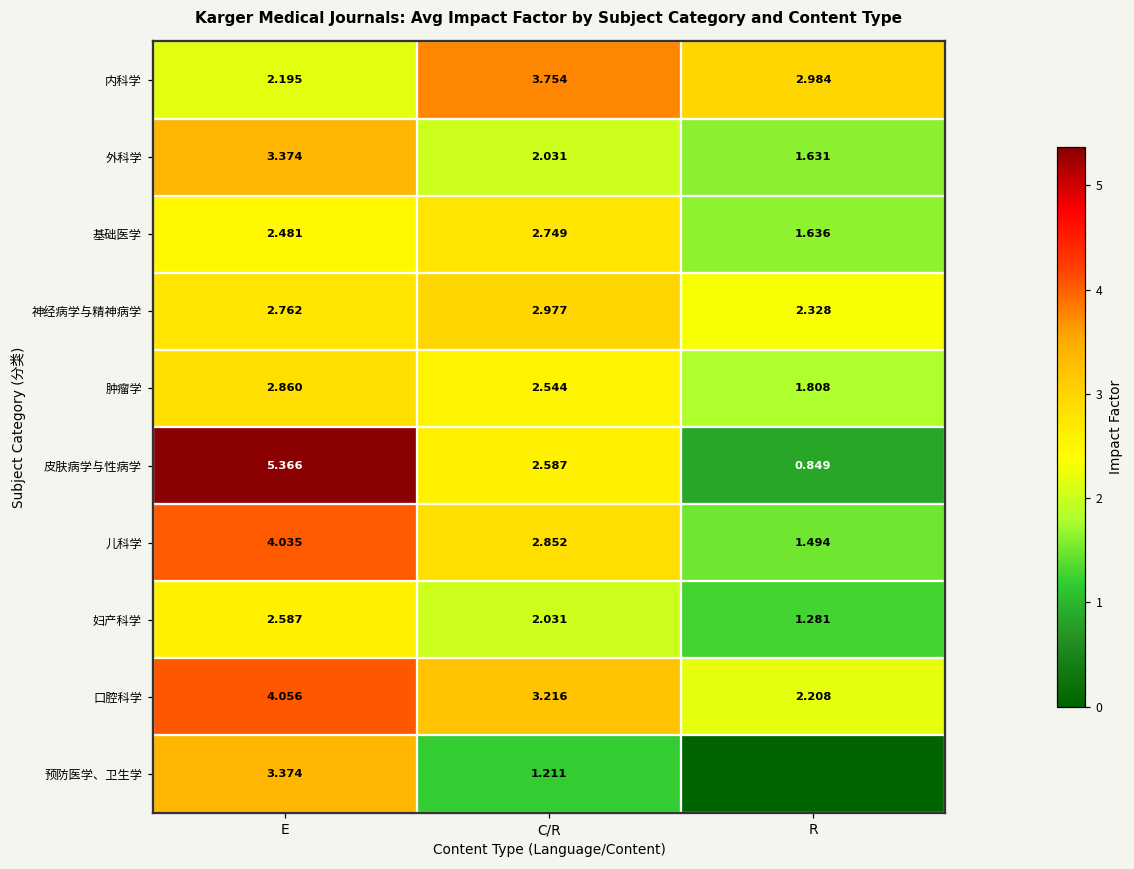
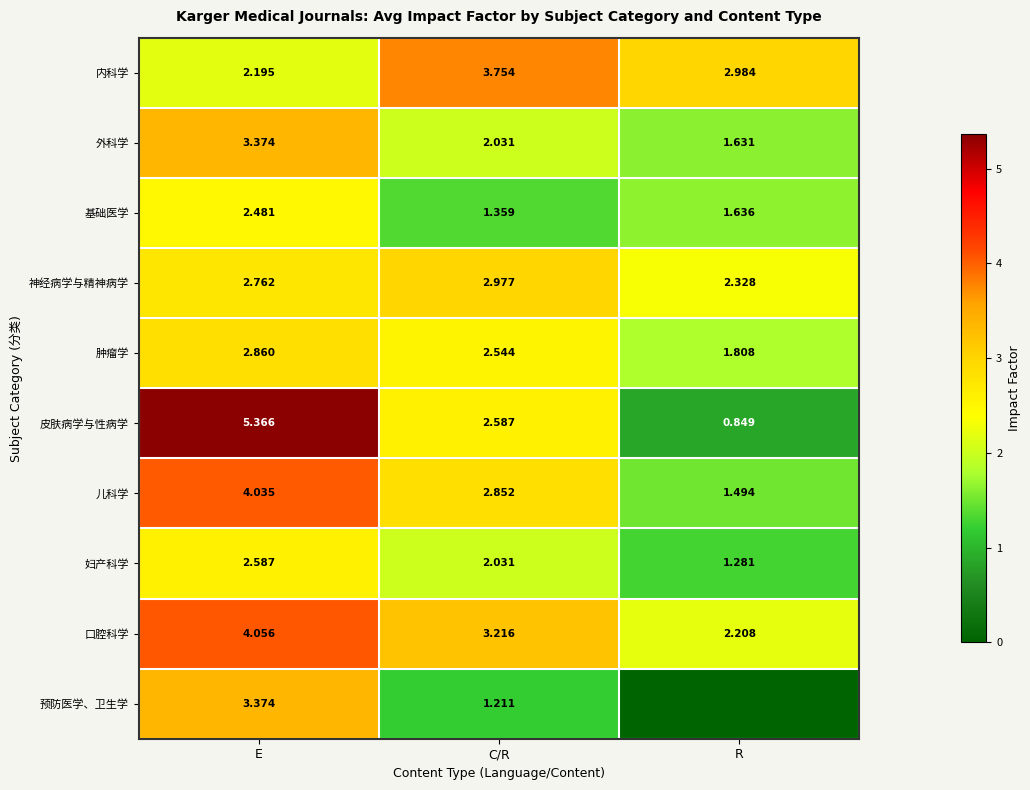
  {
    "内科学": {
      "E": 2.195,
      "C/R": 3.754,
      "R": 2.984
    },
    "外科学": {
      "E": 3.374,
      "C/R": 2.031,
      "R": 1.631
    },
    "基础医学": {
      "E": 2.481,
-     "C/R": 2.749,
+     "C/R": 1.359,
      "R": 1.636
    },
    "神经病学与精神病学": {
      "E": 2.762,
      "C/R": 2.977,
      "R": 2.328
    },
    "肿瘤学": {
      "E": 2.860,
      "C/R": 2.544,
      "R": 1.808
    },
    "皮肤病学与性病学": {
      "E": 5.366,
      "C/R": 2.587,
      "R": 0.849
    },
    "儿科学": {
      "E": 4.035,
      "C/R": 2.852,
      "R": 1.494
    },
    "妇产科学": {
      "E": 2.587,
      "C/R": 2.031,
      "R": 1.281
    },
    "口腔科学": {
      "E": 4.056,
      "C/R": 3.216,
      "R": 2.208
    },
    "预防医学、卫生学": {
      "E": 3.374,
      "C/R": 1.211
    }
  }
